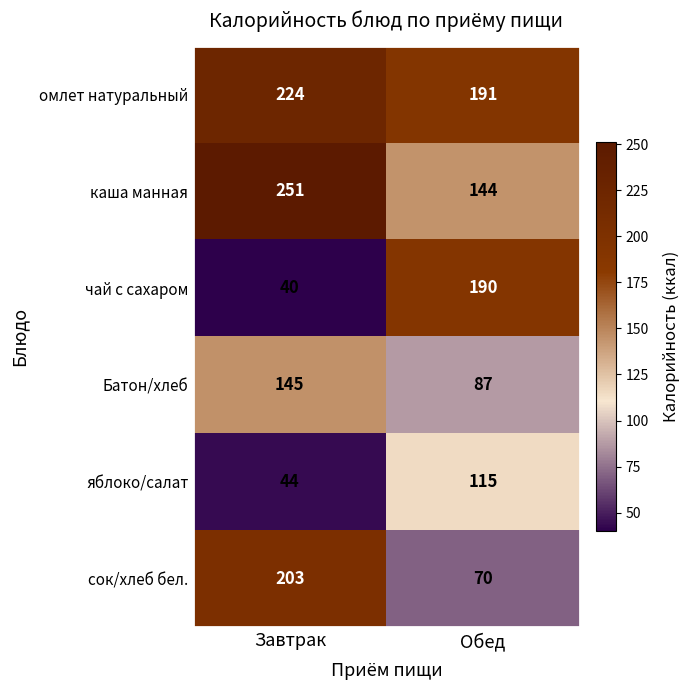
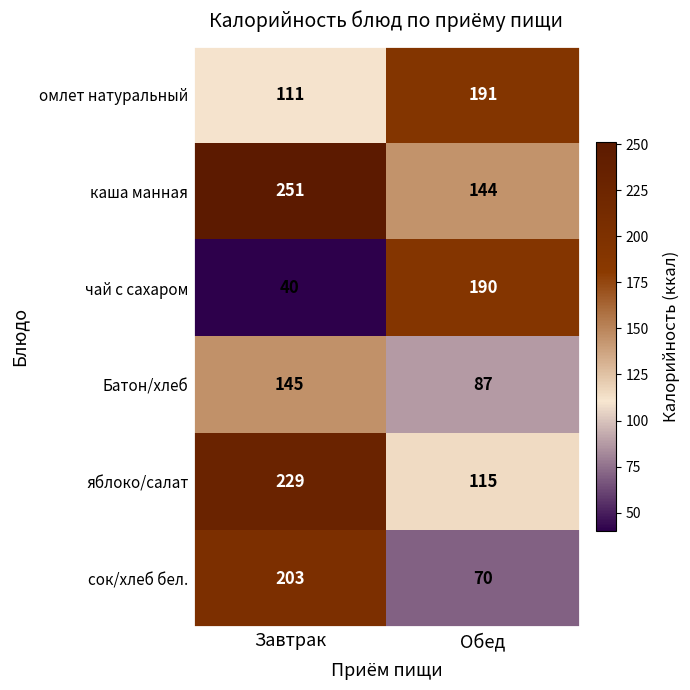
  {
    "омлет натуральный": {
-     "Завтрак": 224,
+     "Завтрак": 111,
      "Обед": 191
    },
    "каша манная": {
      "Завтрак": 251,
      "Обед": 144
    },
    "чай с сахаром": {
      "Завтрак": 40,
      "Обед": 190
    },
    "Батон/хлеб": {
      "Завтрак": 145,
      "Обед": 87
    },
    "яблоко/салат": {
-     "Завтрак": 44,
+     "Завтрак": 229,
      "Обед": 115
    },
    "сок/хлеб бел.": {
      "Завтрак": 203,
      "Обед": 70
    }
  }
